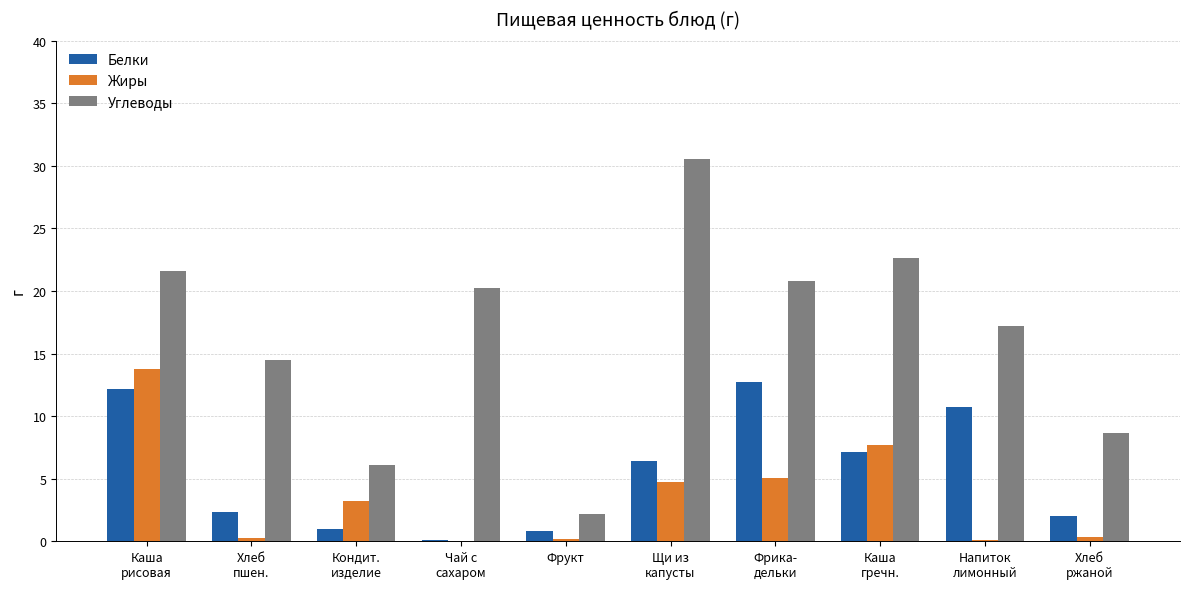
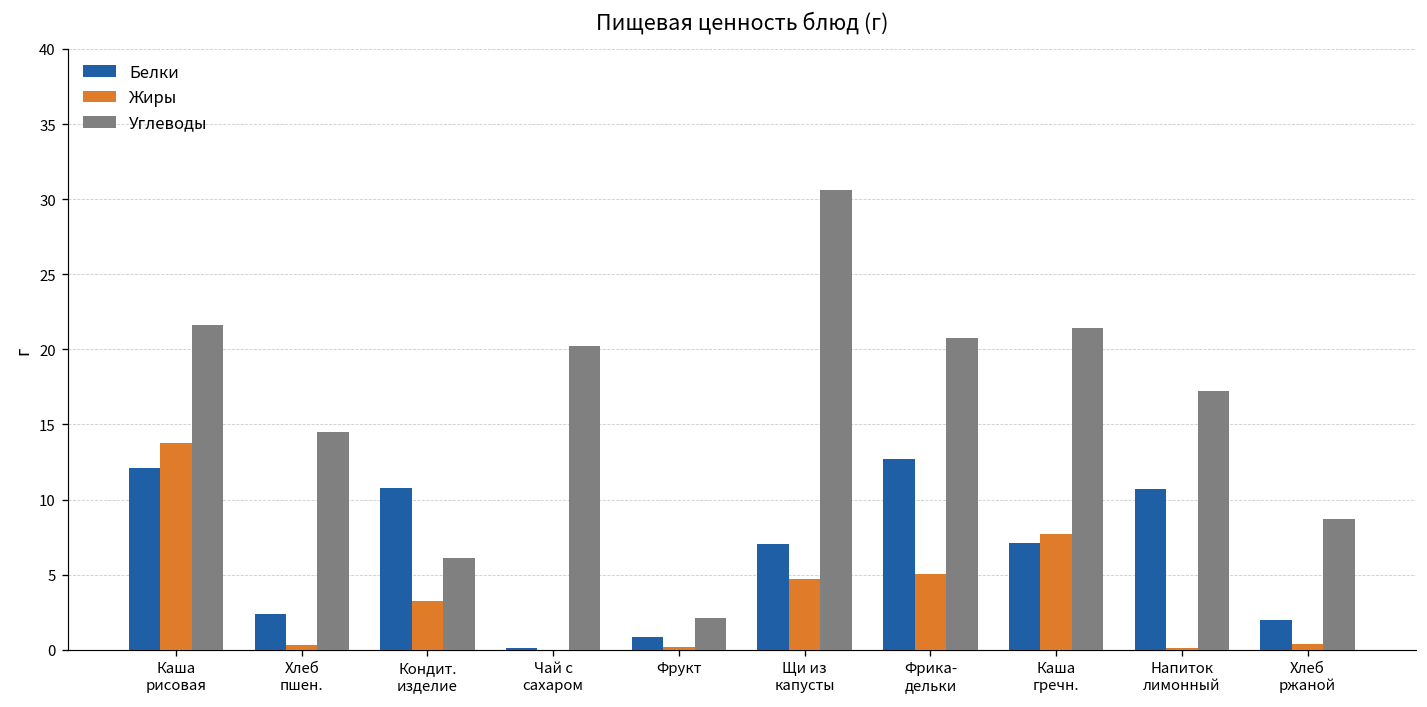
  {
    "Белки": {
      "Каша рисовая": 12.1,
      "Хлеб пшен.": 2.4,
-     "Кондит. изделие": 1.0,
+     "Кондит. изделие": 10.8,
      "Фрукт": 0.8,
-     "Щи из капусты": 6.4,
+     "Щи из капусты": 7.1,
      "Фрика- дельки": 12.7,
      "Каша гречн.": 7.1,
      "Напиток лимонный": 10.7,
      "Хлеб ржаной": 2.0
    },
    "Жиры": {
      "Каша рисовая": 13.7,
      "Хлеб пшен.": 0.3,
      "Кондит. изделие": 3.3,
      "Чай с сахаром": 0.0,
      "Щи из капусты": 4.7,
      "Фрика- дельки": 5.1,
      "Каша гречн.": 7.7,
      "Хлеб ржаной": 0.4
    },
    "Углеводы": {
      "Каша рисовая": 21.6,
      "Хлеб пшен.": 14.5,
      "Кондит. изделие": 6.1,
      "Чай с сахаром": 20.2,
      "Фрукт": 2.1,
      "Щи из капусты": 30.6,
      "Фрика- дельки": 20.8,
-     "Каша гречн.": 22.6,
+     "Каша гречн.": 21.4,
      "Напиток лимонный": 17.2,
      "Хлеб ржаной": 8.7
    }
  }
